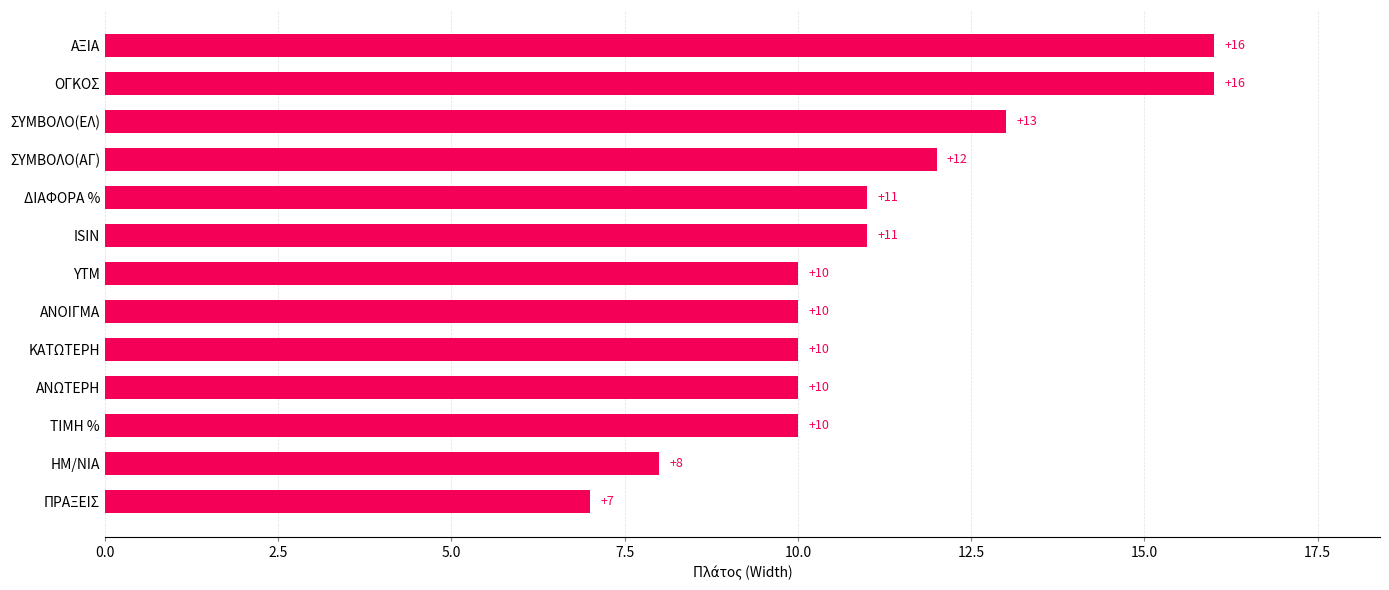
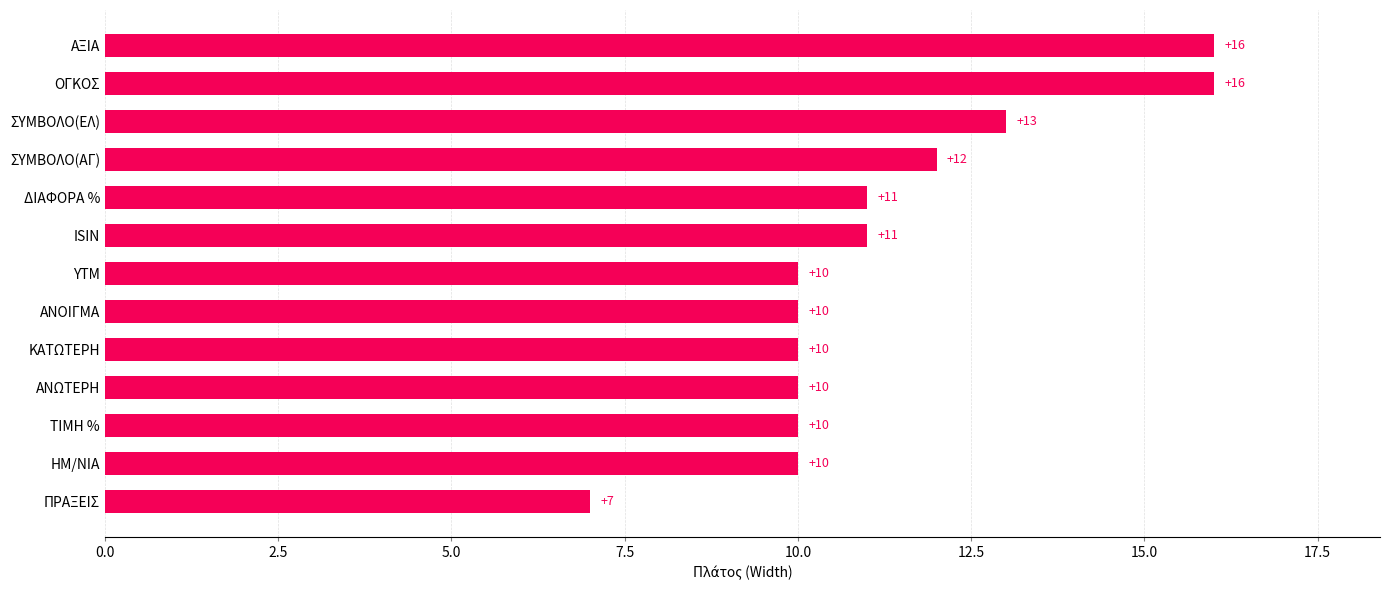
  {
    "ΑΞΙΑ": "+16",
    "ΟΓΚΟΣ": "+16",
    "ΣΥΜΒΟΛΟ(ΕΛ)": "+13",
    "ΣΥΜΒΟΛΟ(ΑΓ)": "+12",
    "ΔΙΑΦΟΡΑ %": "+11",
    "ISIN": "+11",
    "YTM": "+10",
    "ΑΝΟΙΓΜΑ": "+10",
    "ΚΑΤΩΤΕΡΗ": "+10",
    "ΑΝΩΤΕΡΗ": "+10",
    "ΤΙΜΗ %": "+10",
-   "ΗΜ/ΝΙΑ": "+8",
+   "ΗΜ/ΝΙΑ": "+10",
    "ΠΡΑΞΕΙΣ": "+7"
  }
